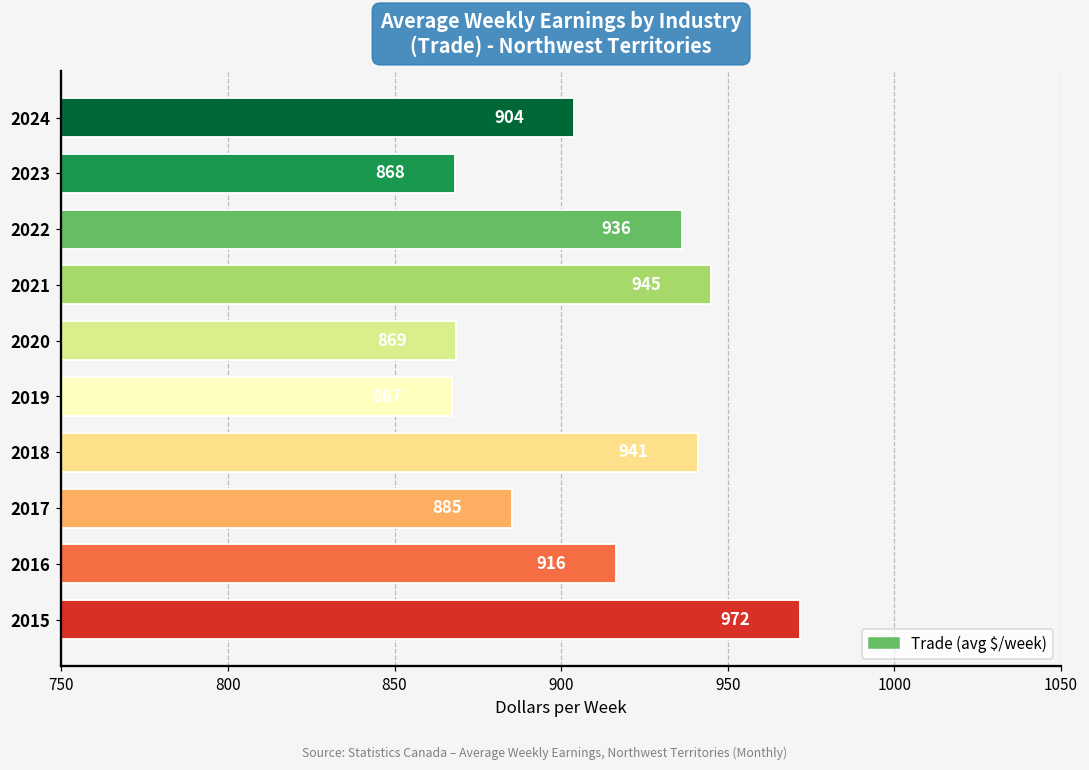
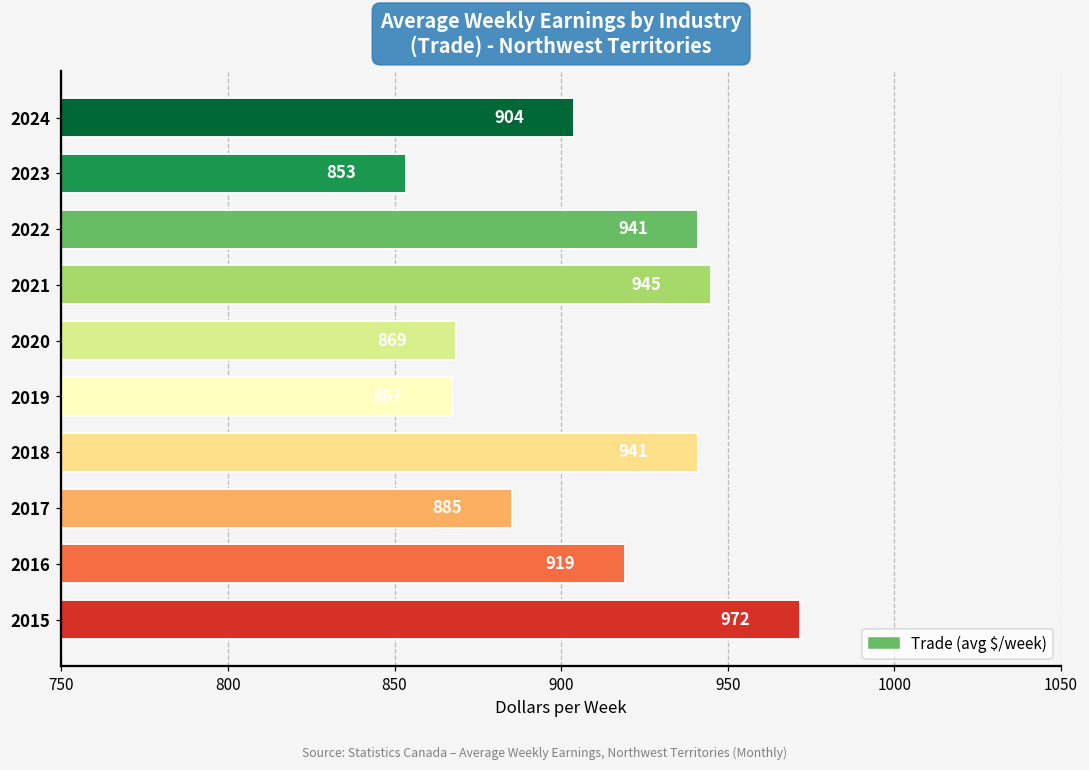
  {
    "2024": 904,
-   "2023": 868,
-   "2022": 936,
+   "2023": 853,
+   "2022": 941,
    "2021": 945,
    "2020": 869,
    "2019": 867,
    "2018": 941,
    "2017": 885,
-   "2016": 916,
+   "2016": 919,
    "2015": 972
  }
